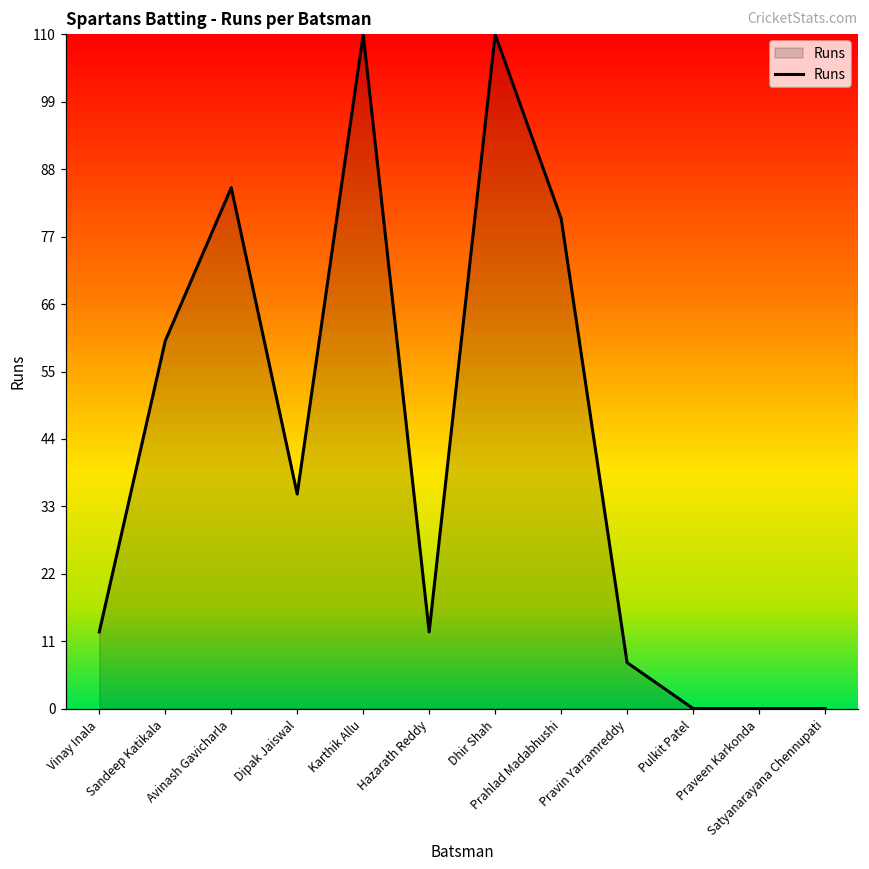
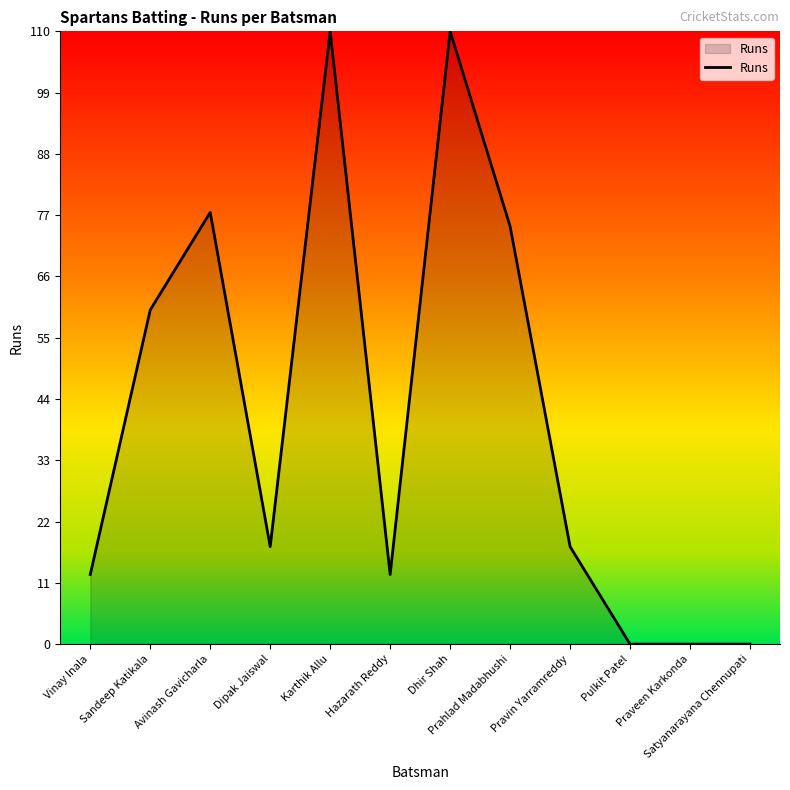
  {
    "Vinay Inala": 13,
    "Sandeep Katikala": 60,
-   "Avinash Gavicharla": 85,
-   "Dipak Jaiswal": 35,
+   "Avinash Gavicharla": 78,
+   "Dipak Jaiswal": 18,
    "Karthik Allu": 110,
    "Hazarath Reddy": 13,
    "Dhir Shah": 110,
-   "Prahlad Madabhushi": 80,
-   "Pravin Yarramreddy": 7,
+   "Prahlad Madabhushi": 75,
+   "Pravin Yarramreddy": 18,
    "Pulkit Patel": 0,
    "Praveen Karkonda": 0,
    "Satyanarayana Chennupati": 0
  }
